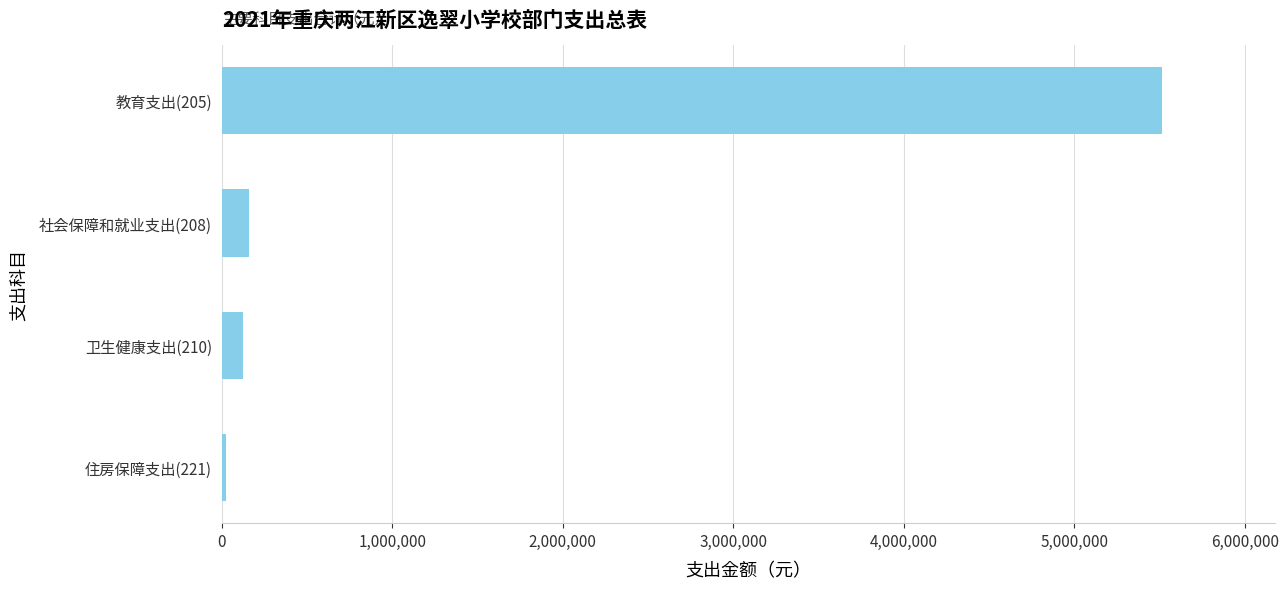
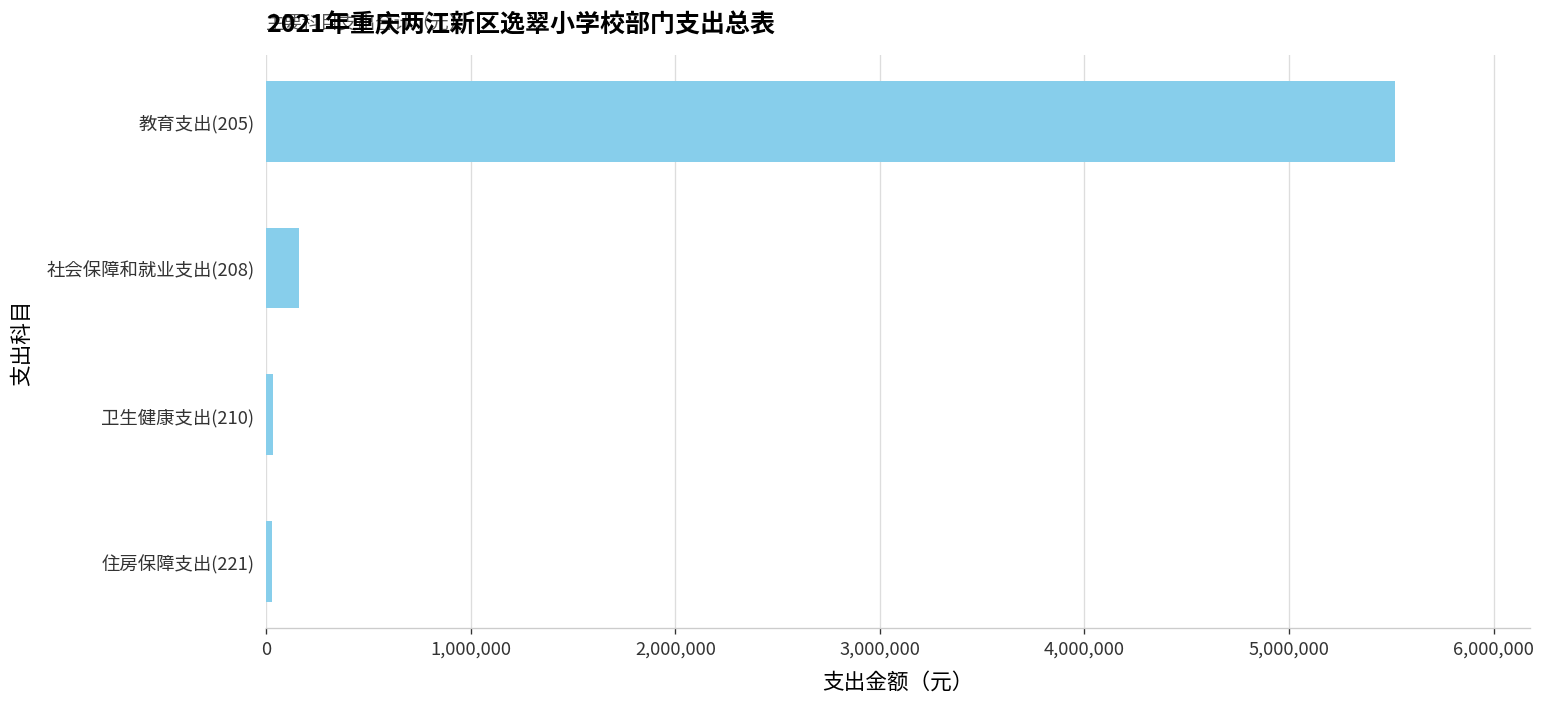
  {
    "教育支出(205)": "5,520,000",
    "社会保障和就业支出(208)": "160,000",
-   "卫生健康支出(210)": "120,000",
+   "卫生健康支出(210)": "30,000",
    "住房保障支出(221)": "30,000"
  }
